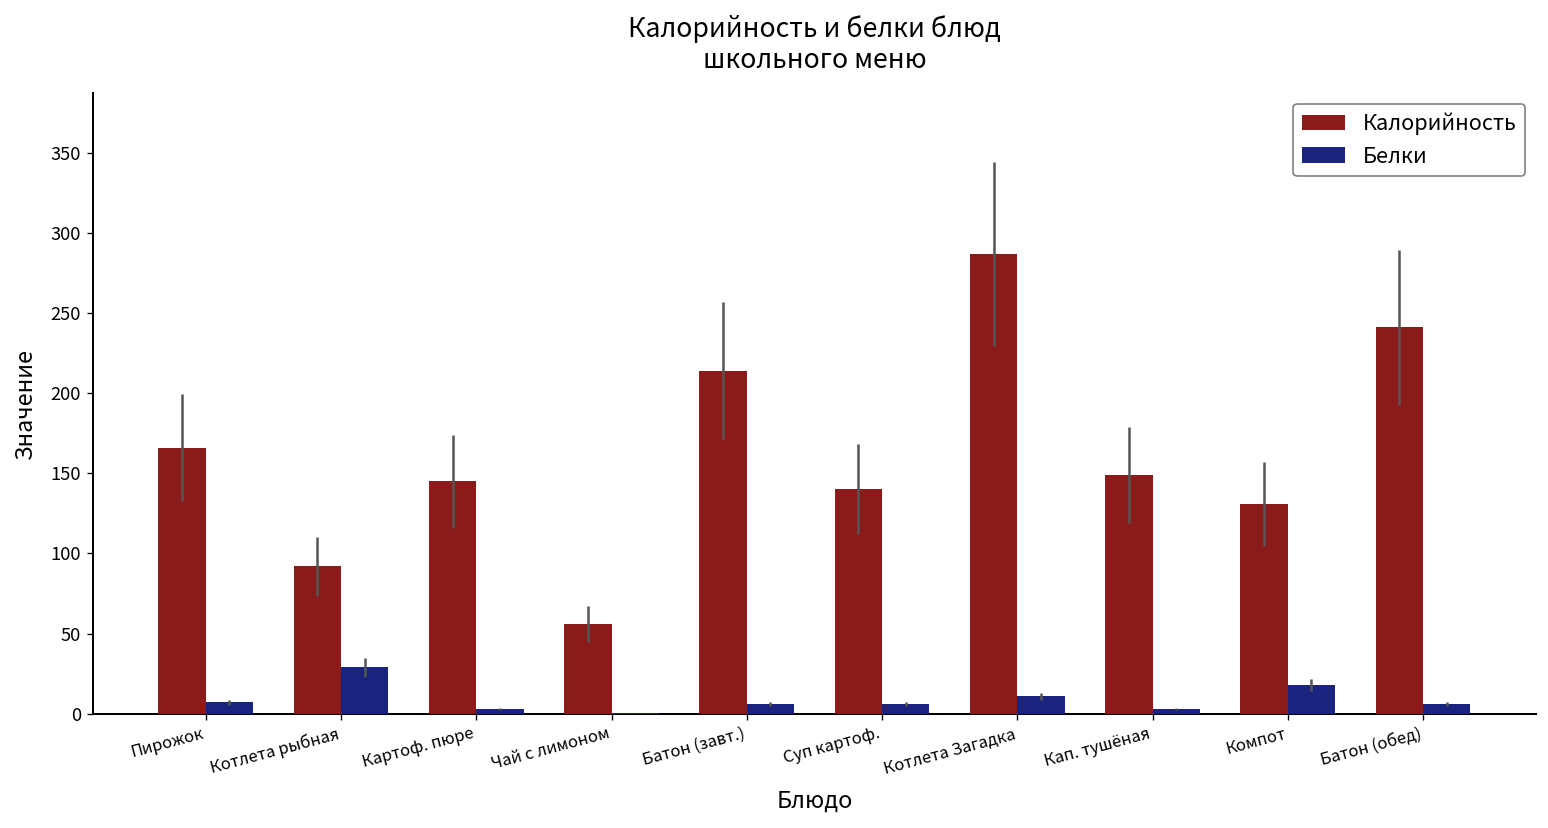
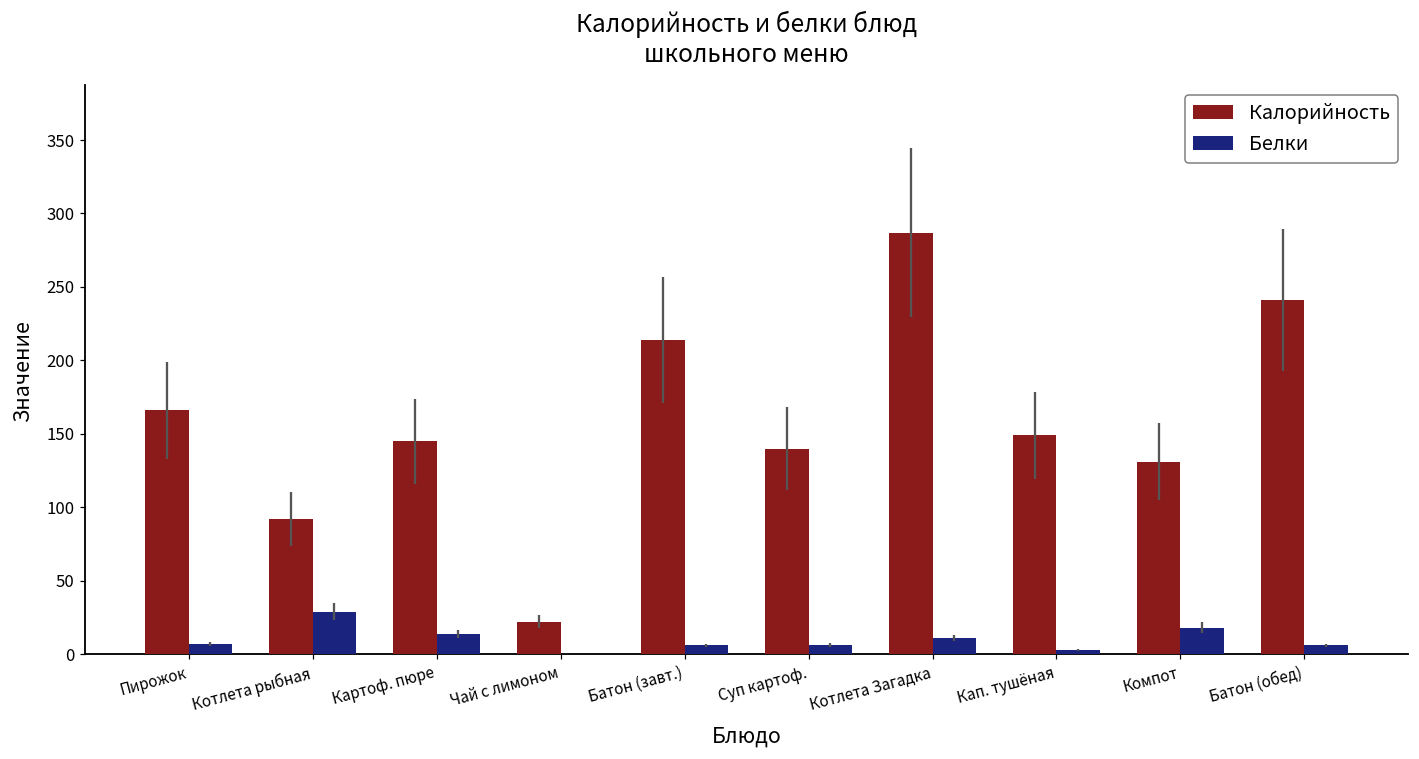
  {
    "Калорийность": {
      "Пирожок": 166,
      "Котлета рыбная": 92,
      "Картоф. пюре": 145,
-     "Чай с лимоном": 56,
+     "Чай с лимоном": 22,
      "Батон (завт.)": 214,
      "Суп картоф.": 140,
      "Котлета Загадка": 287,
      "Кап. тушёная": 149,
      "Компот": 131,
      "Батон (обед)": 241
    },
    "Белки": {
      "Пирожок": 7,
      "Котлета рыбная": 29,
-     "Картоф. пюре": 3,
+     "Картоф. пюре": 14,
      "Батон (завт.)": 6,
      "Суп картоф.": 6,
      "Котлета Загадка": 11,
      "Кап. тушёная": 3,
      "Компот": 18,
      "Батон (обед)": 6
    }
  }
